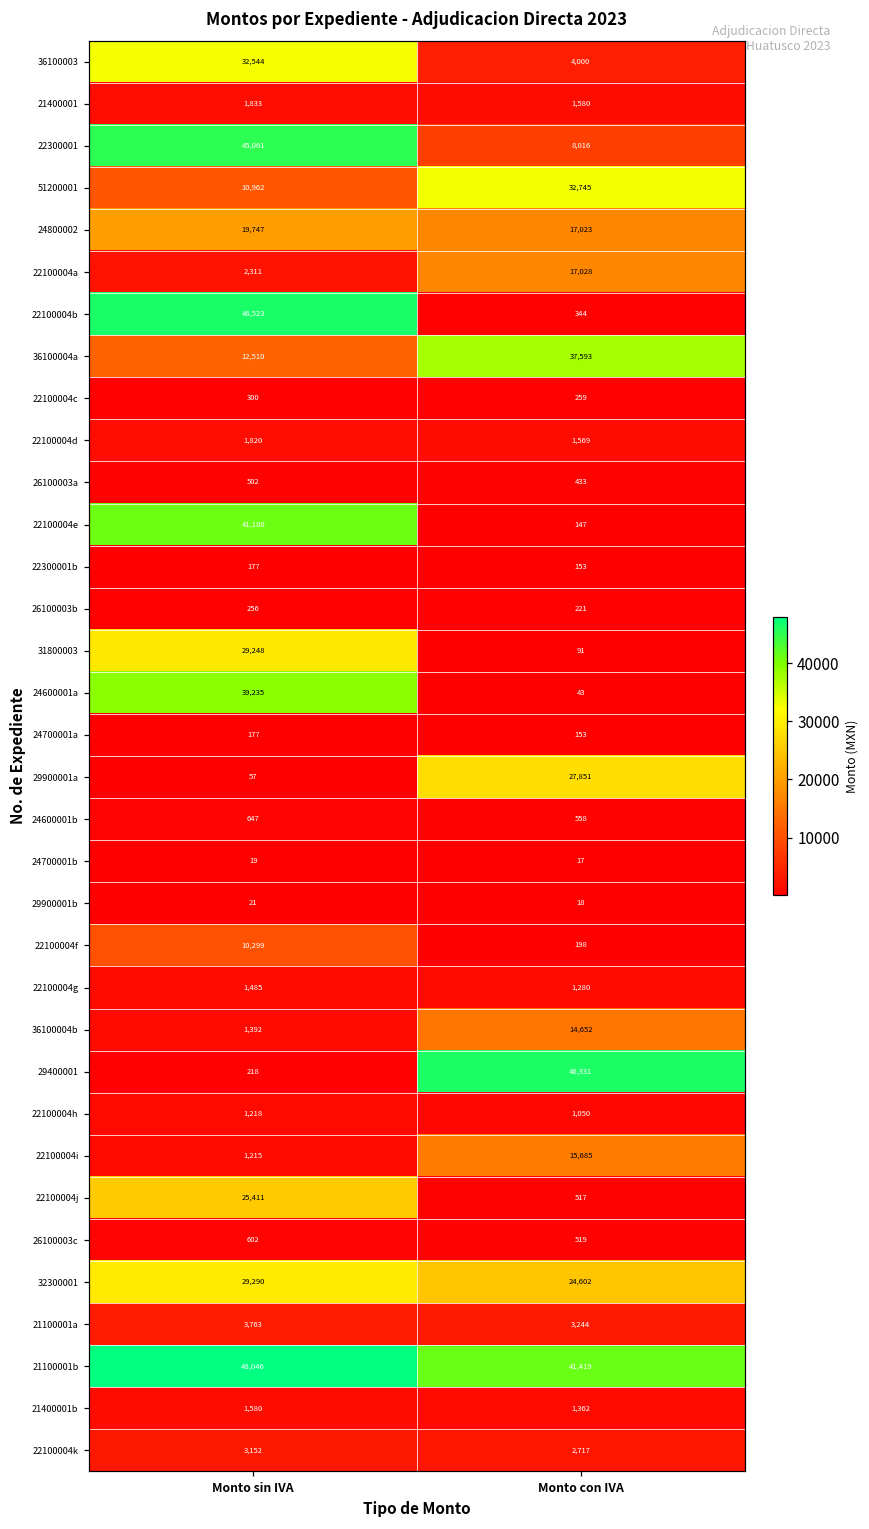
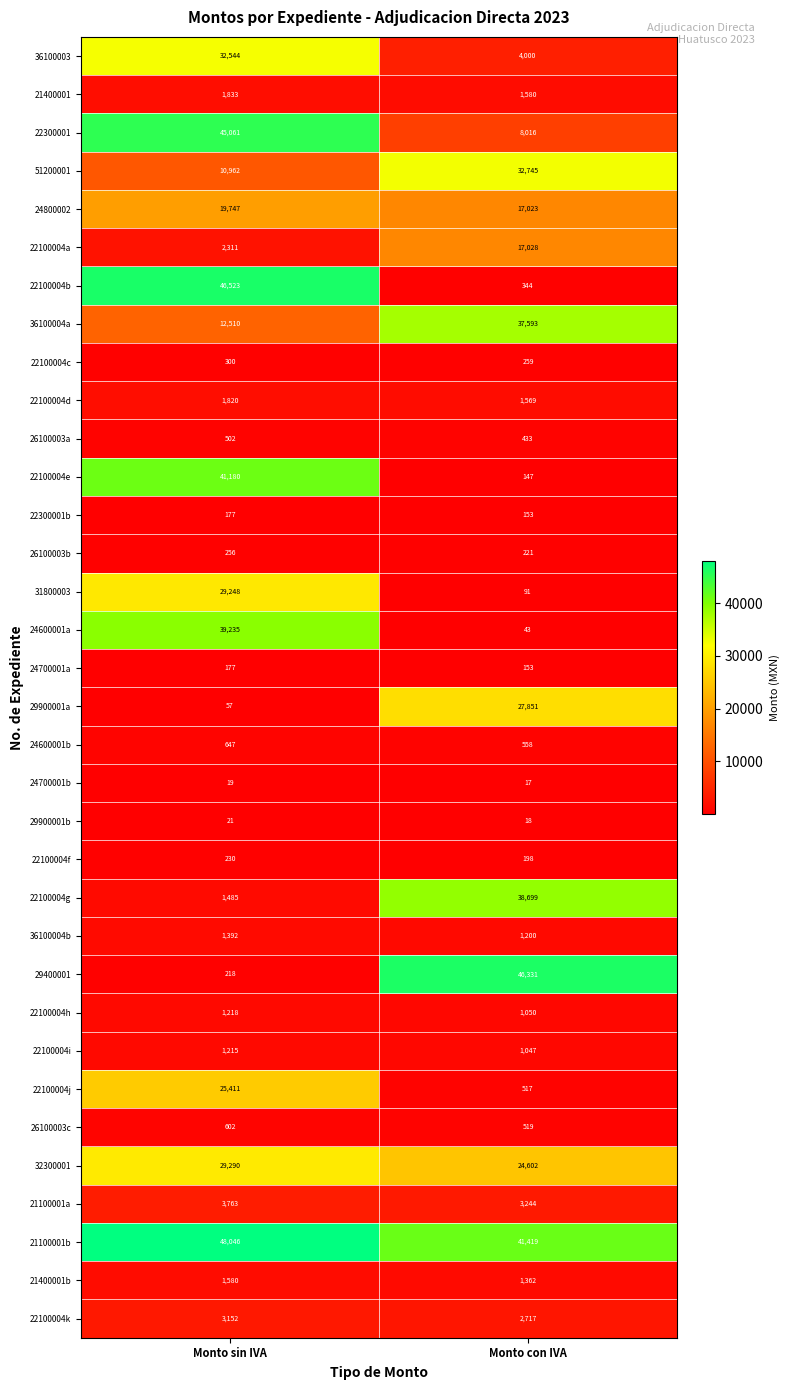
  {
    "36100003": {
      "Monto sin IVA": "32,544",
      "Monto con IVA": "4,000"
    },
    "21400001": {
      "Monto sin IVA": "1,833",
      "Monto con IVA": "1,580"
    },
    "22300001": {
      "Monto sin IVA": "45,061",
      "Monto con IVA": "8,016"
    },
    "51200001": {
      "Monto sin IVA": "10,962",
      "Monto con IVA": "32,745"
    },
    "24800002": {
      "Monto sin IVA": "19,747",
      "Monto con IVA": "17,023"
    },
    "22100004a": {
      "Monto sin IVA": "2,311",
      "Monto con IVA": "17,028"
    },
    "22100004b": {
      "Monto sin IVA": "46,523",
      "Monto con IVA": "344"
    },
    "36100004a": {
      "Monto sin IVA": "12,510",
      "Monto con IVA": "37,593"
    },
    "22100004c": {
      "Monto sin IVA": "300",
      "Monto con IVA": "259"
    },
    "22100004d": {
      "Monto sin IVA": "1,820",
      "Monto con IVA": "1,569"
    },
    "26100003a": {
      "Monto sin IVA": "502",
      "Monto con IVA": "433"
    },
    "22100004e": {
      "Monto sin IVA": "41,180",
      "Monto con IVA": "147"
    },
    "22300001b": {
      "Monto sin IVA": "177",
      "Monto con IVA": "153"
    },
    "26100003b": {
      "Monto sin IVA": "256",
      "Monto con IVA": "221"
    },
    "31800003": {
      "Monto sin IVA": "29,248",
      "Monto con IVA": "91"
    },
    "24600001a": {
      "Monto sin IVA": "39,235",
      "Monto con IVA": "43"
    },
    "24700001a": {
      "Monto sin IVA": "177",
      "Monto con IVA": "153"
    },
    "29900001a": {
      "Monto sin IVA": "57",
      "Monto con IVA": "27,851"
    },
    "24600001b": {
      "Monto sin IVA": "647",
      "Monto con IVA": "558"
    },
    "24700001b": {
      "Monto sin IVA": "19",
      "Monto con IVA": "17"
    },
    "29900001b": {
      "Monto sin IVA": "21",
      "Monto con IVA": "18"
    },
    "22100004f": {
-     "Monto sin IVA": "10,299",
+     "Monto sin IVA": "230",
      "Monto con IVA": "198"
    },
    "22100004g": {
      "Monto sin IVA": "1,485",
-     "Monto con IVA": "1,280"
+     "Monto con IVA": "38,699"
    },
    "36100004b": {
      "Monto sin IVA": "1,392",
-     "Monto con IVA": "14,652"
+     "Monto con IVA": "1,200"
    },
    "29400001": {
      "Monto sin IVA": "218",
      "Monto con IVA": "46,331"
    },
    "22100004h": {
      "Monto sin IVA": "1,218",
      "Monto con IVA": "1,050"
    },
    "22100004i": {
      "Monto sin IVA": "1,215",
-     "Monto con IVA": "15,685"
+     "Monto con IVA": "1,047"
    },
    "22100004j": {
      "Monto sin IVA": "25,411",
      "Monto con IVA": "517"
    },
    "26100003c": {
      "Monto sin IVA": "602",
      "Monto con IVA": "519"
    },
    "32300001": {
      "Monto sin IVA": "29,290",
      "Monto con IVA": "24,602"
    },
    "21100001a": {
      "Monto sin IVA": "3,763",
      "Monto con IVA": "3,244"
    },
    "21100001b": {
      "Monto sin IVA": "48,046",
      "Monto con IVA": "41,419"
    },
    "21400001b": {
      "Monto sin IVA": "1,580",
      "Monto con IVA": "1,362"
    },
    "22100004k": {
      "Monto sin IVA": "3,152",
      "Monto con IVA": "2,717"
    }
  }
